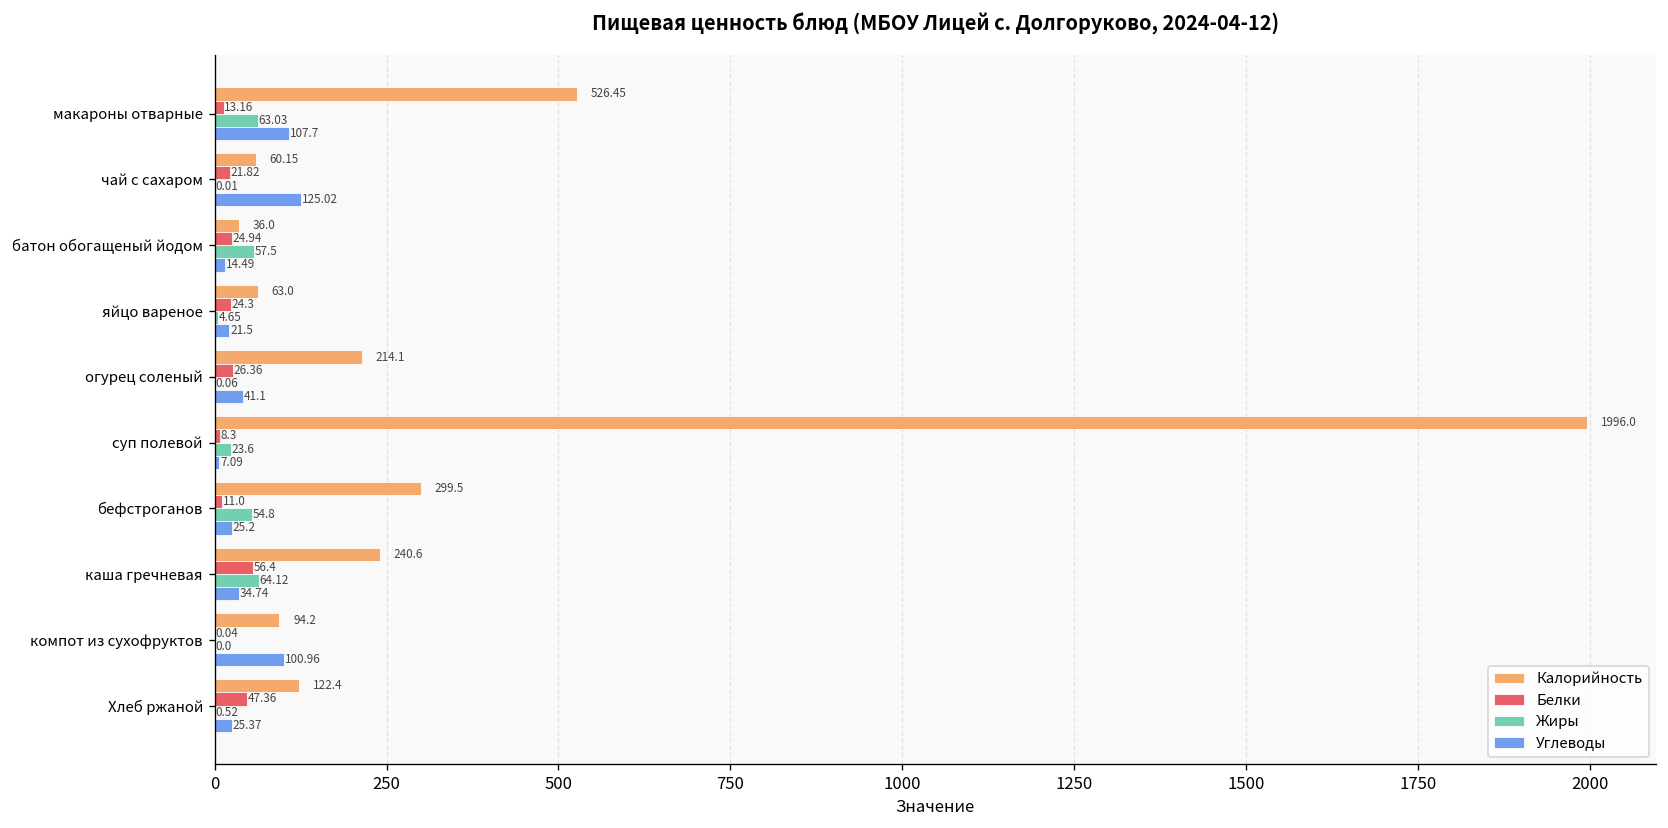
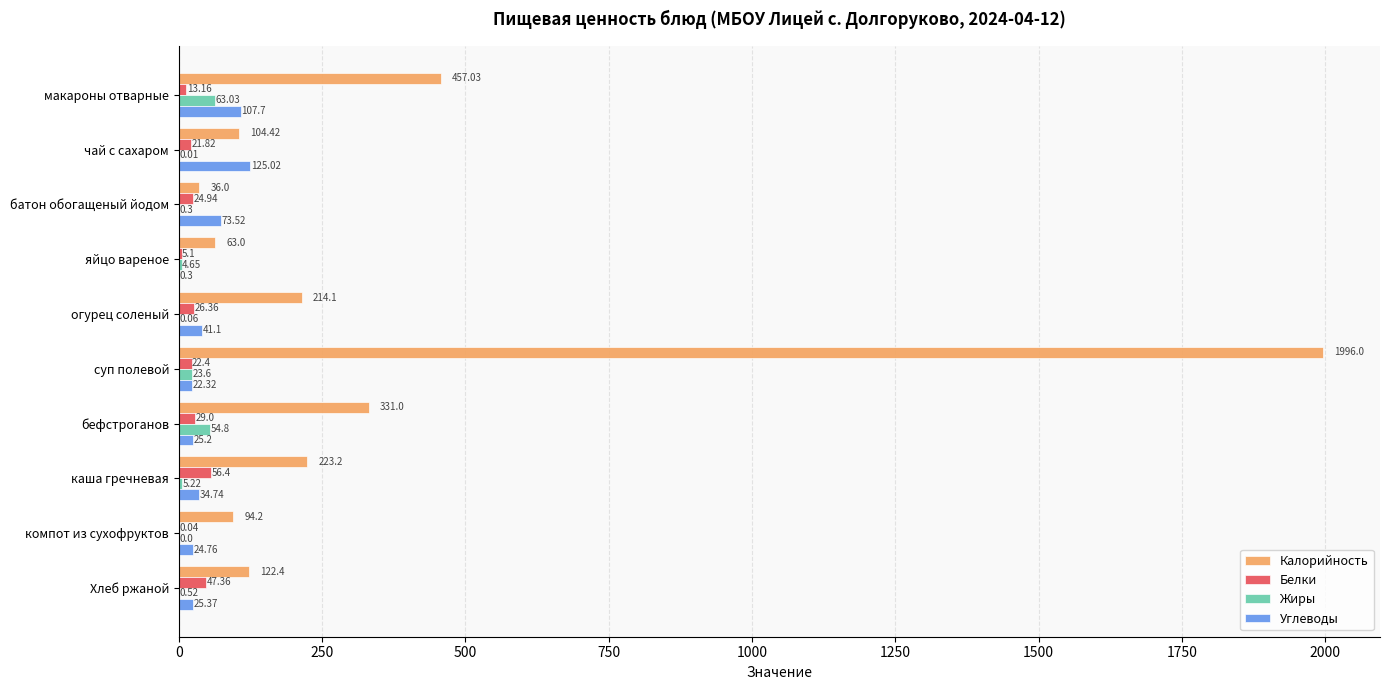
  {
    "Калорийность": {
-     "макароны отварные": 526.45,
-     "чай с сахаром": 60.15,
+     "макароны отварные": 457.03,
+     "чай с сахаром": 104.42,
      "батон обогащеный йодом": 36.0,
      "яйцо вареное": 63.0,
      "огурец соленый": 214.1,
      "суп полевой": 1996.0,
-     "бефстроганов": 299.5,
-     "каша гречневая": 240.6,
+     "бефстроганов": 331.0,
+     "каша гречневая": 223.2,
      "компот из сухофруктов": 94.2,
      "Хлеб ржаной": 122.4
    },
    "Белки": {
      "макароны отварные": 13.16,
      "чай с сахаром": 21.82,
      "батон обогащеный йодом": 24.94,
-     "яйцо вареное": 24.3,
+     "яйцо вареное": 5.1,
      "огурец соленый": 26.36,
-     "суп полевой": 8.3,
-     "бефстроганов": 11.0,
+     "суп полевой": 22.4,
+     "бефстроганов": 29.0,
      "каша гречневая": 56.4,
      "компот из сухофруктов": 0.04,
      "Хлеб ржаной": 47.36
    },
    "Жиры": {
      "макароны отварные": 63.03,
      "чай с сахаром": 0.01,
-     "батон обогащеный йодом": 57.5,
+     "батон обогащеный йодом": 0.3,
      "яйцо вареное": 4.65,
      "огурец соленый": 0.06,
      "суп полевой": 23.6,
      "бефстроганов": 54.8,
-     "каша гречневая": 64.12,
+     "каша гречневая": 5.22,
      "компот из сухофруктов": 0.0,
      "Хлеб ржаной": 0.52
    },
    "Углеводы": {
      "макароны отварные": 107.7,
      "чай с сахаром": 125.02,
-     "батон обогащеный йодом": 14.49,
-     "яйцо вареное": 21.5,
+     "батон обогащеный йодом": 73.52,
+     "яйцо вареное": 0.3,
      "огурец соленый": 41.1,
-     "суп полевой": 7.09,
+     "суп полевой": 22.32,
      "бефстроганов": 25.2,
      "каша гречневая": 34.74,
-     "компот из сухофруктов": 100.96,
+     "компот из сухофруктов": 24.76,
      "Хлеб ржаной": 25.37
    }
  }
